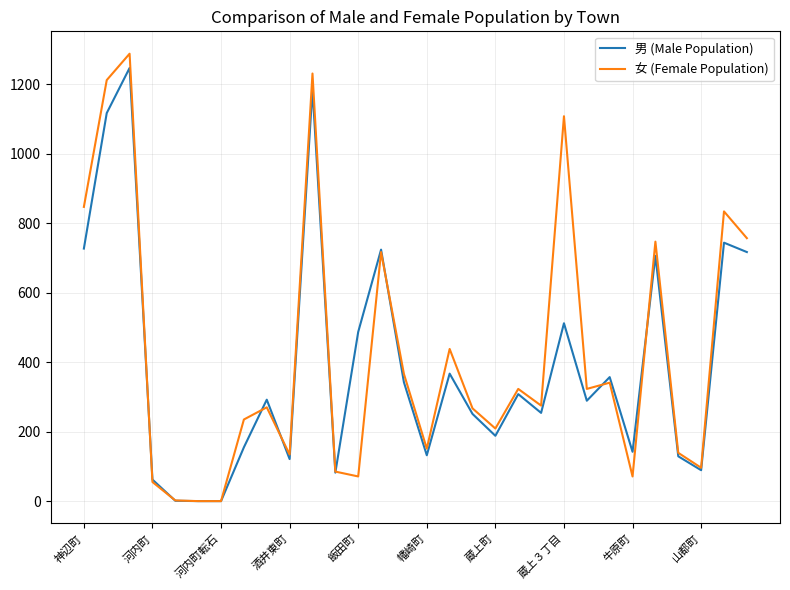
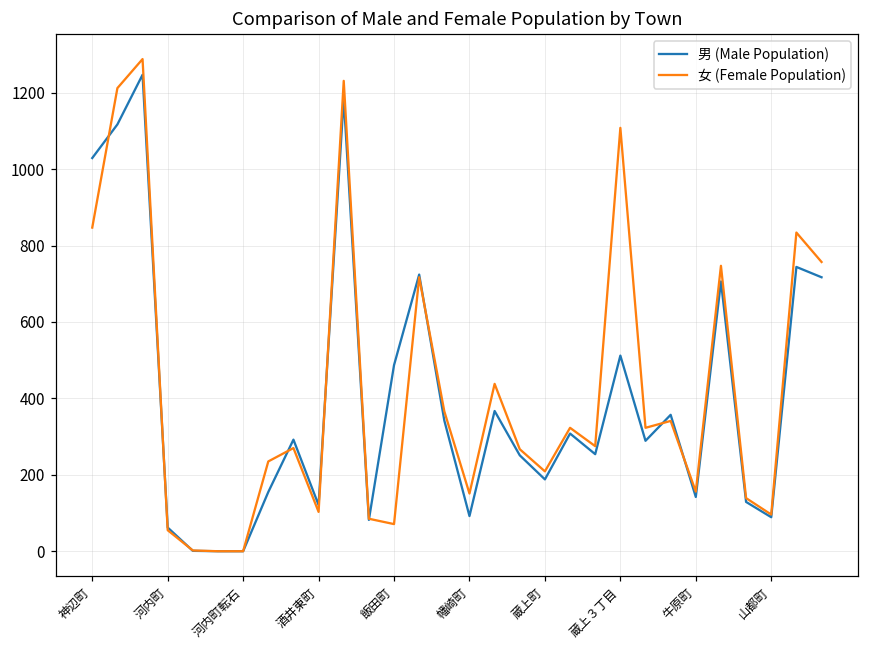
  {
    "男 (Male Population)": {
-     "神辺町": 730,
+     "神辺町": 1030,
      "酒井東町": 120,
      "飯田町": 490,
-     "幡崎町": 130,
+     "幡崎町": 90,
      "蔵上町": 190,
      "蔵上３丁目": 510,
      "牛原町": 140
    },
    "女 (Female Population)": {
      "神辺町": 850,
-     "酒井東町": 130,
+     "酒井東町": 100,
      "飯田町": 70,
      "幡崎町": 150,
      "蔵上町": 210,
      "蔵上３丁目": 1110,
-     "牛原町": 70
+     "牛原町": 160
    }
  }
